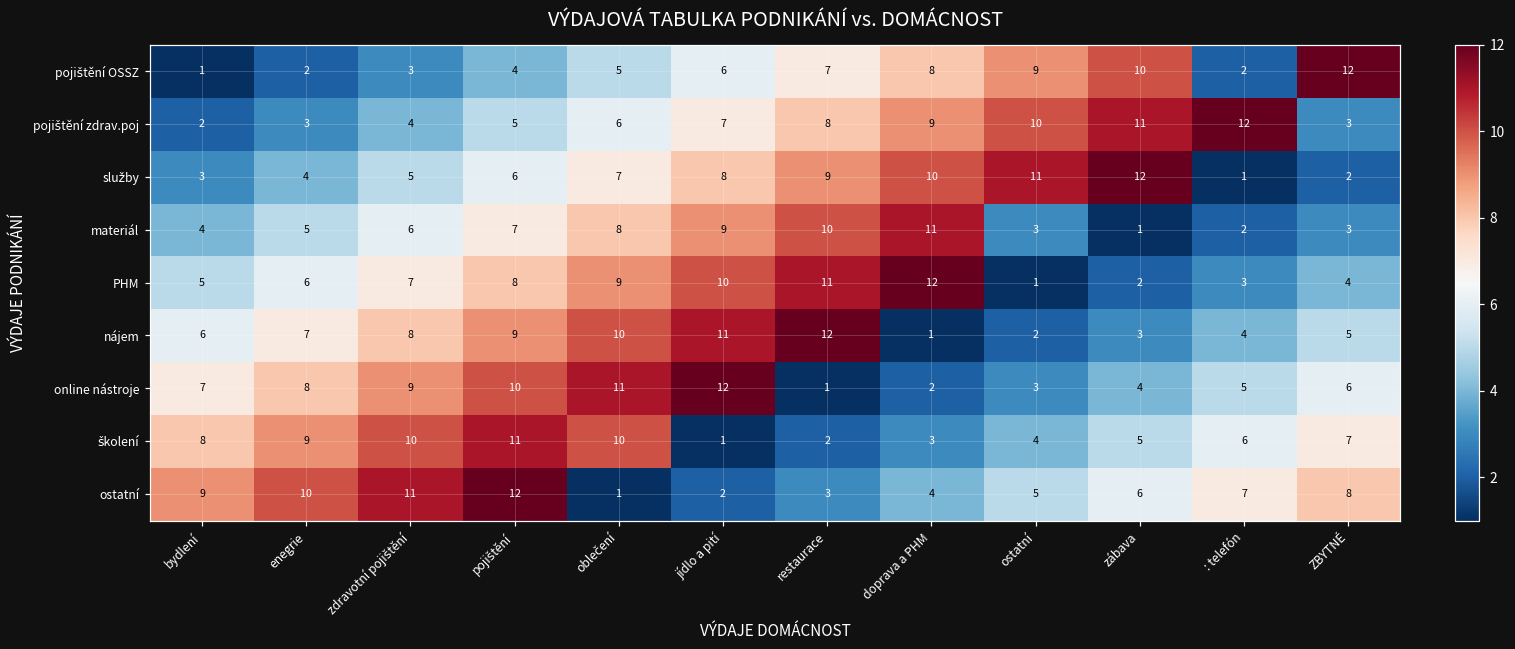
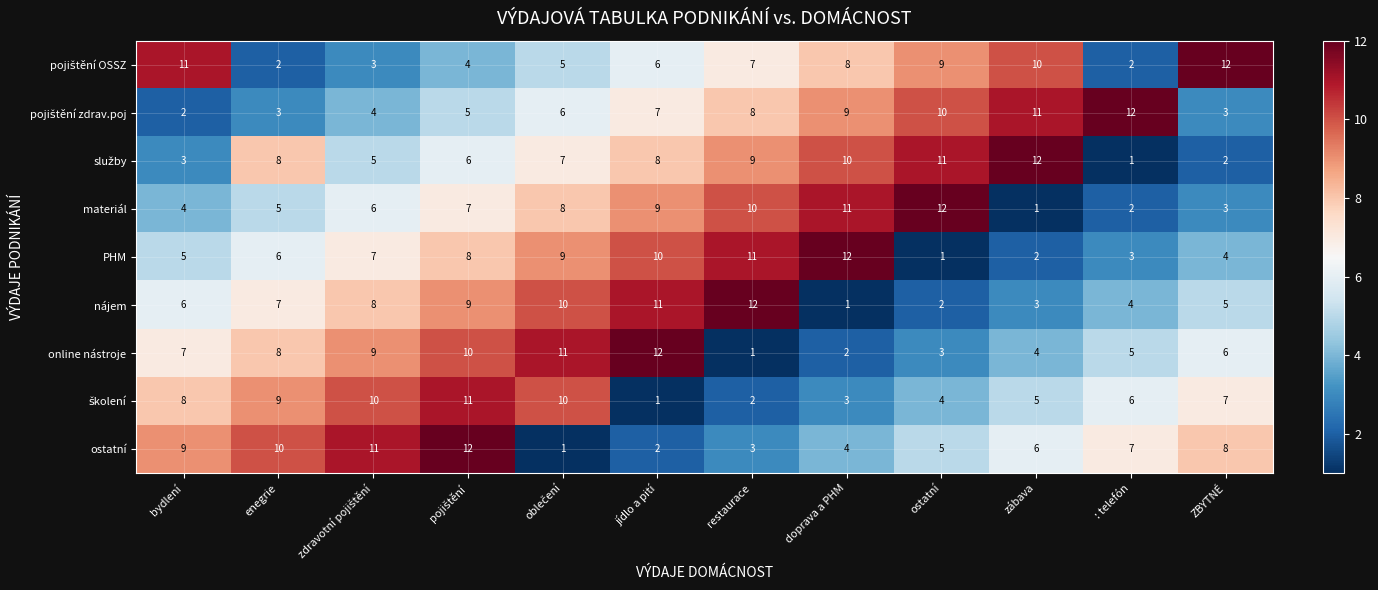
  {
    "pojištění OSSZ": {
-     "bydlení": 1,
+     "bydlení": 11,
      "enegrie": 2,
      "zdravotní pojištění": 3,
      "pojištění": 4,
      "oblečení": 5,
      "jídlo a pití": 6,
      "restaurace": 7,
      "doprava a PHM": 8,
      "ostatní": 9,
      "zábava": 10,
      ": telefón": 2,
      "ZBYTNÉ": 12
    },
    "pojištění zdrav.poj": {
      "bydlení": 2,
      "enegrie": 3,
      "zdravotní pojištění": 4,
      "pojištění": 5,
      "oblečení": 6,
      "jídlo a pití": 7,
      "restaurace": 8,
      "doprava a PHM": 9,
      "ostatní": 10,
      "zábava": 11,
      ": telefón": 12,
      "ZBYTNÉ": 3
    },
    "služby": {
      "bydlení": 3,
-     "enegrie": 4,
+     "enegrie": 8,
      "zdravotní pojištění": 5,
      "pojištění": 6,
      "oblečení": 7,
      "jídlo a pití": 8,
      "restaurace": 9,
      "doprava a PHM": 10,
      "ostatní": 11,
      "zábava": 12,
      ": telefón": 1,
      "ZBYTNÉ": 2
    },
    "materiál": {
      "bydlení": 4,
      "enegrie": 5,
      "zdravotní pojištění": 6,
      "pojištění": 7,
      "oblečení": 8,
      "jídlo a pití": 9,
      "restaurace": 10,
      "doprava a PHM": 11,
-     "ostatní": 3,
+     "ostatní": 12,
      "zábava": 1,
      ": telefón": 2,
      "ZBYTNÉ": 3
    },
    "PHM": {
      "bydlení": 5,
      "enegrie": 6,
      "zdravotní pojištění": 7,
      "pojištění": 8,
      "oblečení": 9,
      "jídlo a pití": 10,
      "restaurace": 11,
      "doprava a PHM": 12,
      "ostatní": 1,
      "zábava": 2,
      ": telefón": 3,
      "ZBYTNÉ": 4
    },
    "nájem": {
      "bydlení": 6,
      "enegrie": 7,
      "zdravotní pojištění": 8,
      "pojištění": 9,
      "oblečení": 10,
      "jídlo a pití": 11,
      "restaurace": 12,
      "doprava a PHM": 1,
      "ostatní": 2,
      "zábava": 3,
      ": telefón": 4,
      "ZBYTNÉ": 5
    },
    "online nástroje": {
      "bydlení": 7,
      "enegrie": 8,
      "zdravotní pojištění": 9,
      "pojištění": 10,
      "oblečení": 11,
      "jídlo a pití": 12,
      "restaurace": 1,
      "doprava a PHM": 2,
      "ostatní": 3,
      "zábava": 4,
      ": telefón": 5,
      "ZBYTNÉ": 6
    },
    "školení": {
      "bydlení": 8,
      "enegrie": 9,
      "zdravotní pojištění": 10,
      "pojištění": 11,
      "oblečení": 10,
      "jídlo a pití": 1,
      "restaurace": 2,
      "doprava a PHM": 3,
      "ostatní": 4,
      "zábava": 5,
      ": telefón": 6,
      "ZBYTNÉ": 7
    },
    "ostatní": {
      "bydlení": 9,
      "enegrie": 10,
      "zdravotní pojištění": 11,
      "pojištění": 12,
      "oblečení": 1,
      "jídlo a pití": 2,
      "restaurace": 3,
      "doprava a PHM": 4,
      "ostatní": 5,
      "zábava": 6,
      ": telefón": 7,
      "ZBYTNÉ": 8
    }
  }
